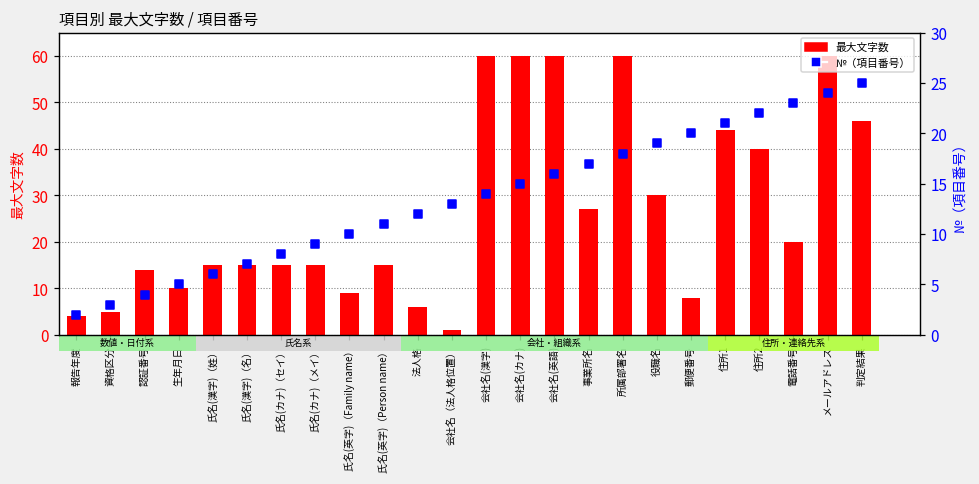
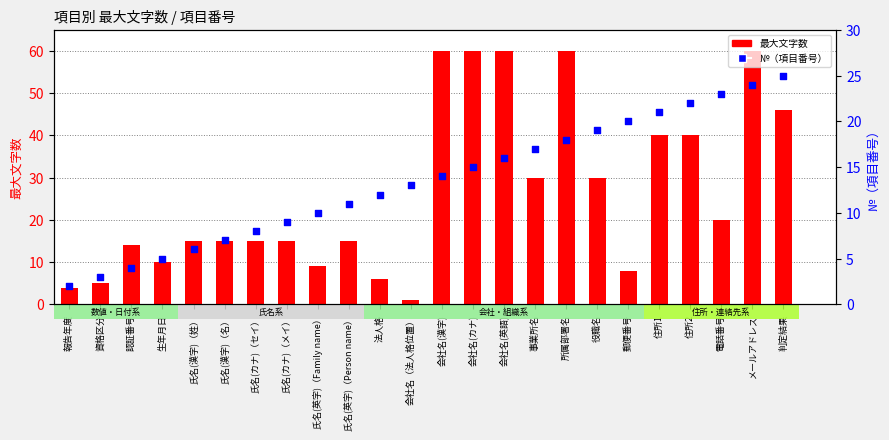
  {
    "最大文字数": {
      "報告年度": 4,
      "資格区分": 5,
      "認証番号": 14,
      "生年月日": 10,
      "氏名(漢字)（姓）": 15,
      "氏名(漢字)（名）": 15,
      "氏名(カナ)（セイ）": 15,
      "氏名(カナ)（メイ）": 15,
      "氏名(英字)（Family name）": 9,
      "氏名(英字)（Person name）": 15,
      "法人格": 6,
      "会社名（法人格位置）": 1,
      "会社名(漢字)": 60,
      "会社名(カナ)": 60,
      "会社名(英語)": 60,
-     "事業所名": 27,
+     "事業所名": 30,
      "所属部署名": 60,
      "役職名": 30,
      "郵便番号": 8,
-     "住所1": 44,
+     "住所1": 40,
      "住所2": 40,
      "電話番号": 20,
      "判定結果": 46
    }
  }
